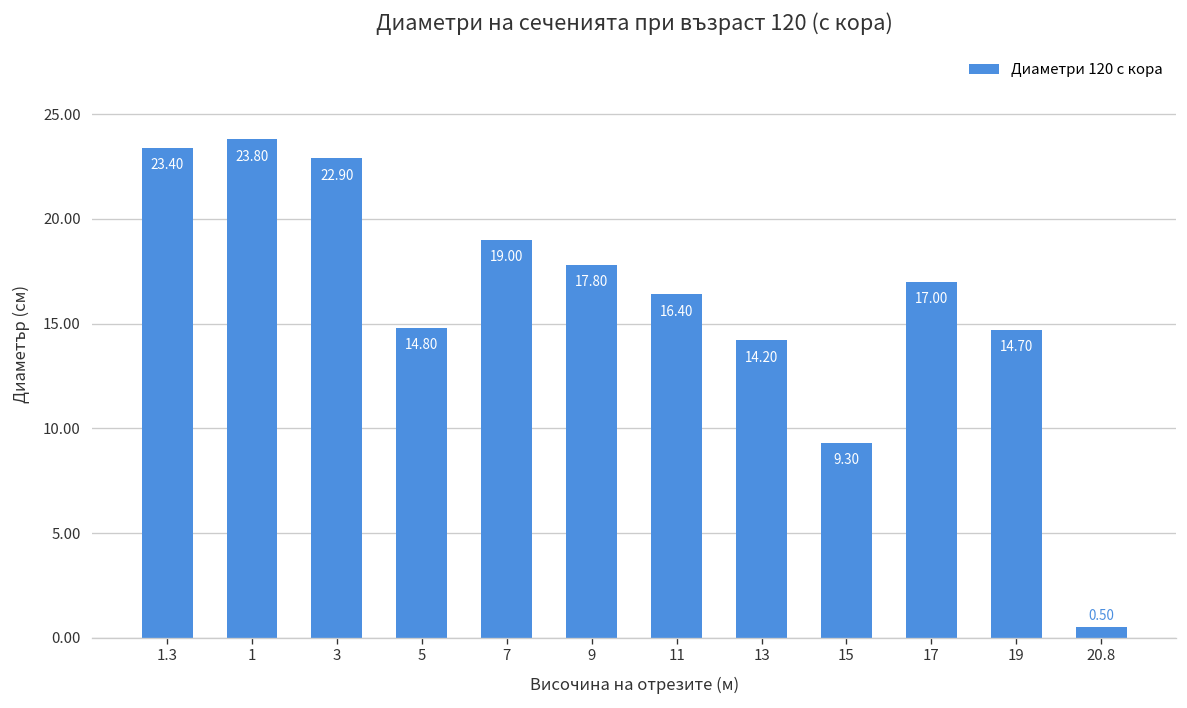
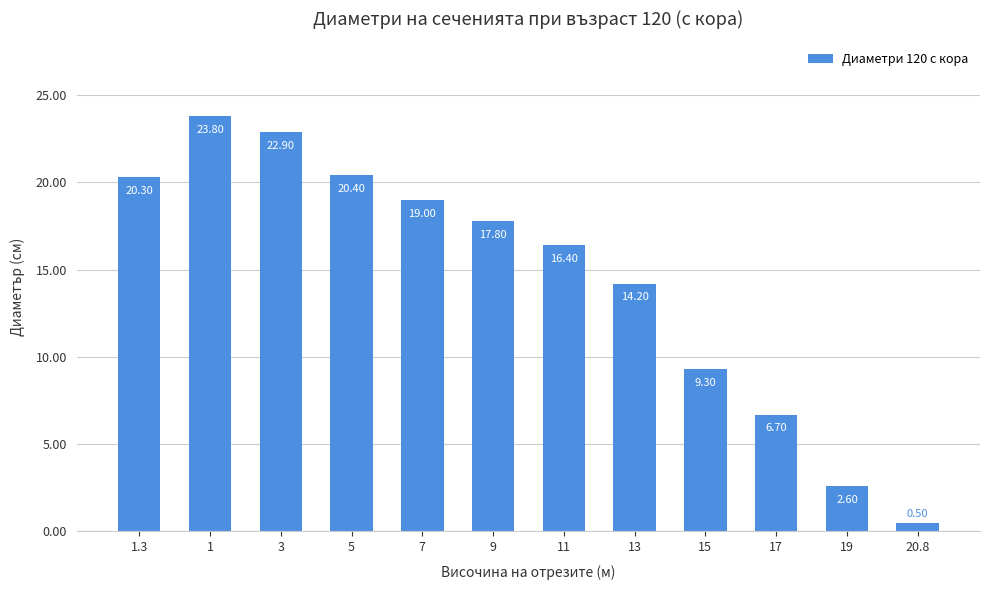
  {
-   "1.3": 23.40,
+   "1.3": 20.30,
    "1": 23.80,
    "3": 22.90,
-   "5": 14.80,
+   "5": 20.40,
    "7": 19.00,
    "9": 17.80,
    "11": 16.40,
    "13": 14.20,
    "15": 9.30,
-   "17": 17.00,
-   "19": 14.70,
+   "17": 6.70,
+   "19": 2.60,
    "20.8": 0.50
  }
